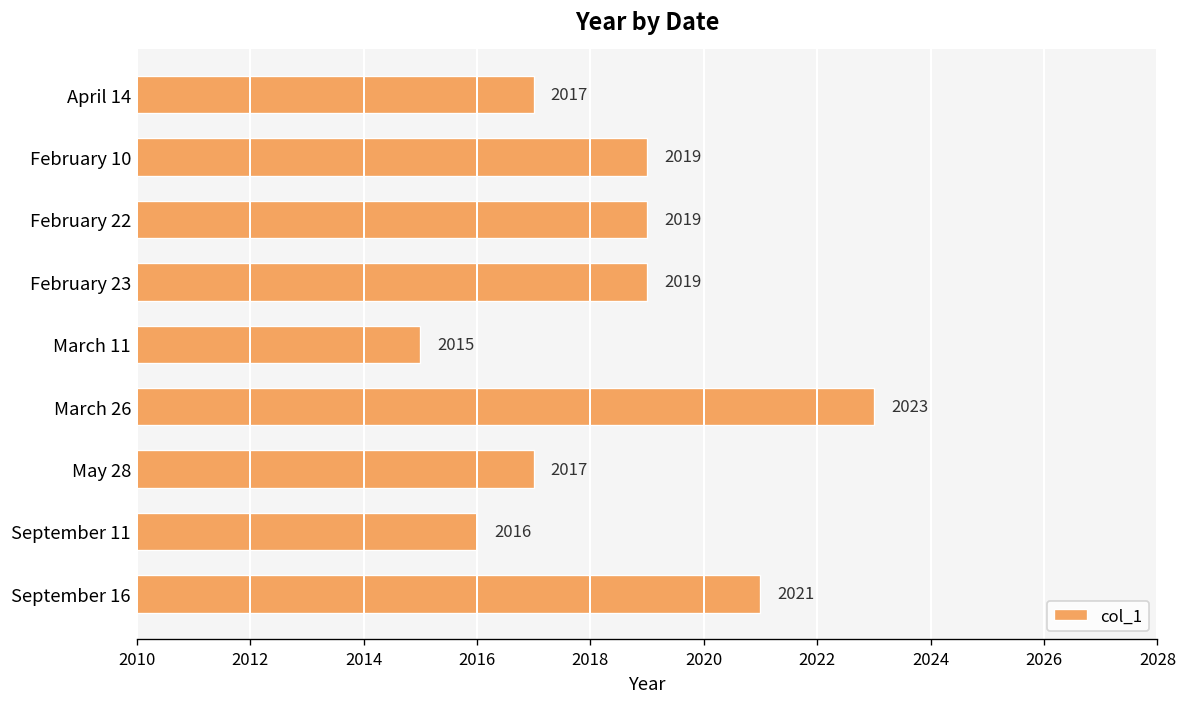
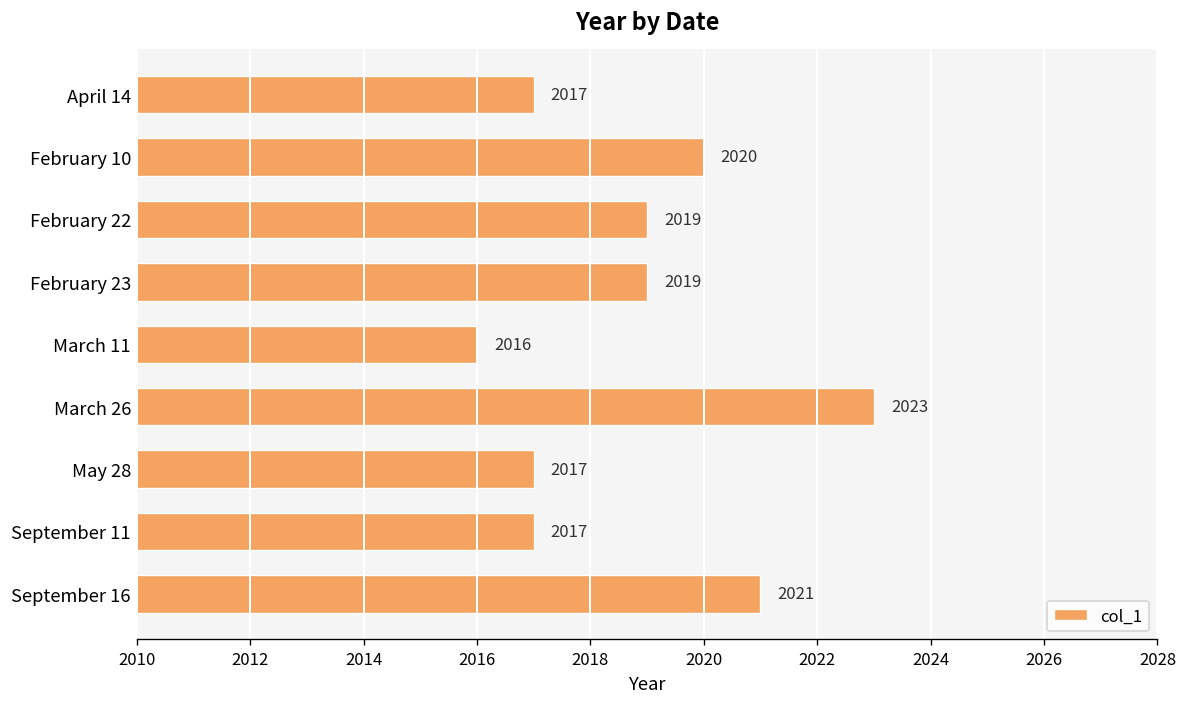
  {
    "April 14": 2017,
-   "February 10": 2019,
+   "February 10": 2020,
    "February 22": 2019,
    "February 23": 2019,
-   "March 11": 2015,
+   "March 11": 2016,
    "March 26": 2023,
    "May 28": 2017,
-   "September 11": 2016,
+   "September 11": 2017,
    "September 16": 2021
  }
